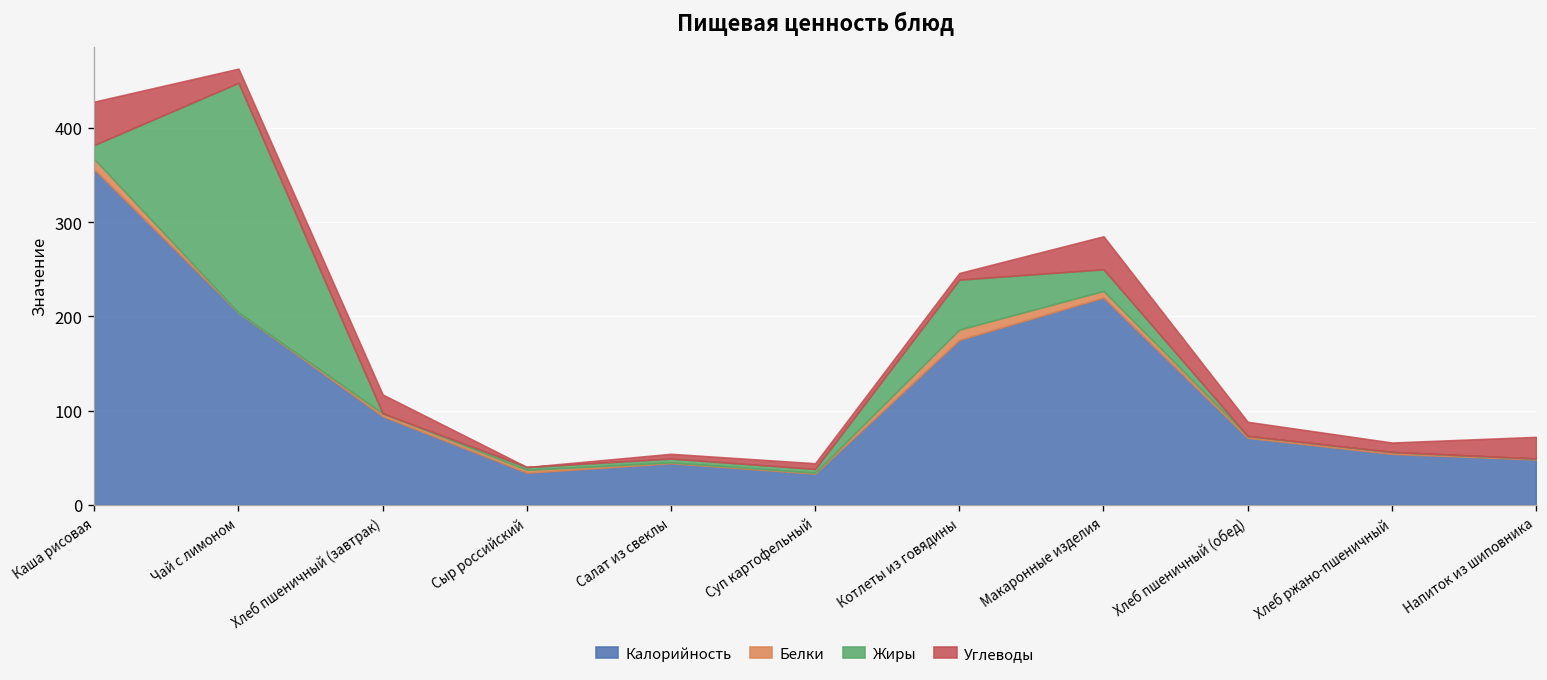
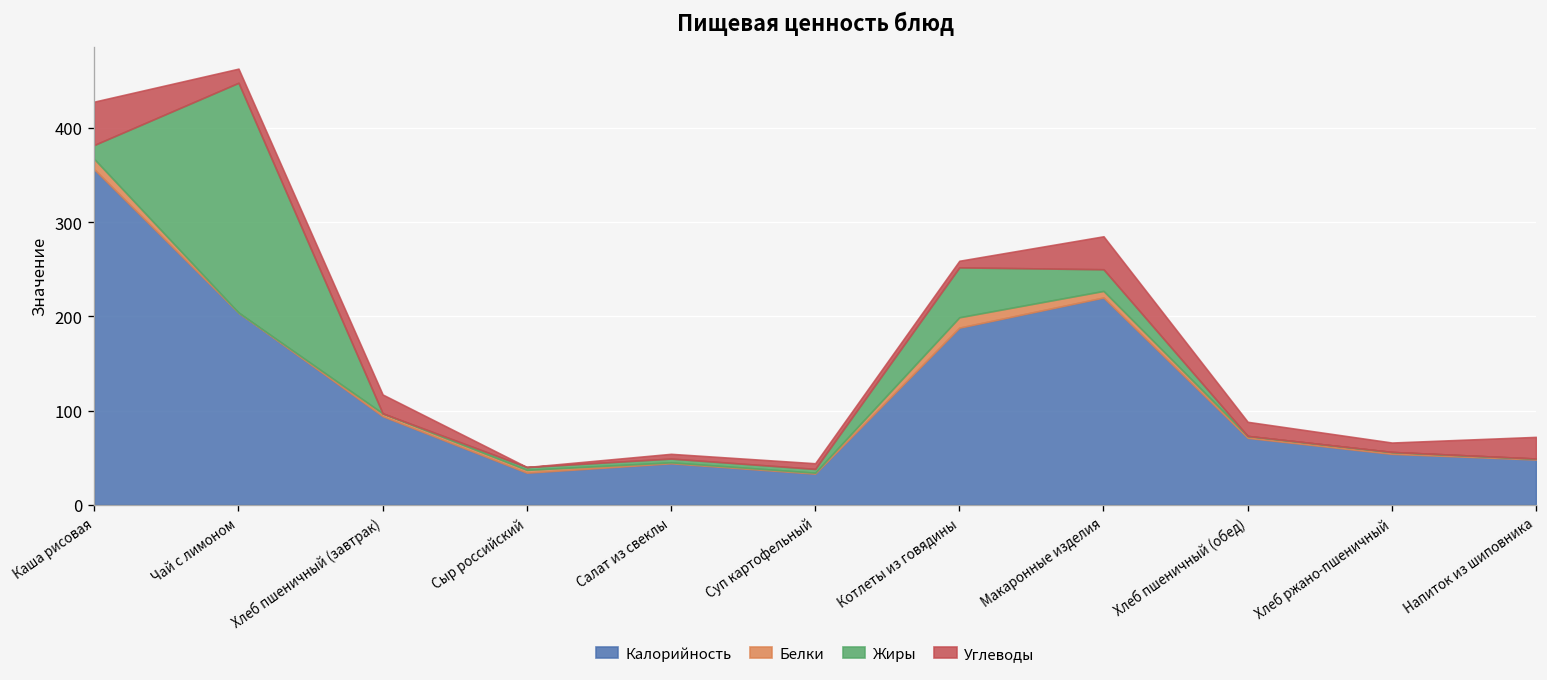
  {
    "Калорийность": {
      "Каша рисовая": 360,
-     "Котлеты из говядины": 180,
+     "Котлеты из говядины": 190,
      "Макаронные изделия": 220
    },
    "Жиры": {
      "Каша рисовая": 20,
      "Чай с лимоном": 240,
      "Салат из свеклы": 0,
      "Суп картофельный": 0,
      "Котлеты из говядины": 50,
      "Макаронные изделия": 20
    }
  }
